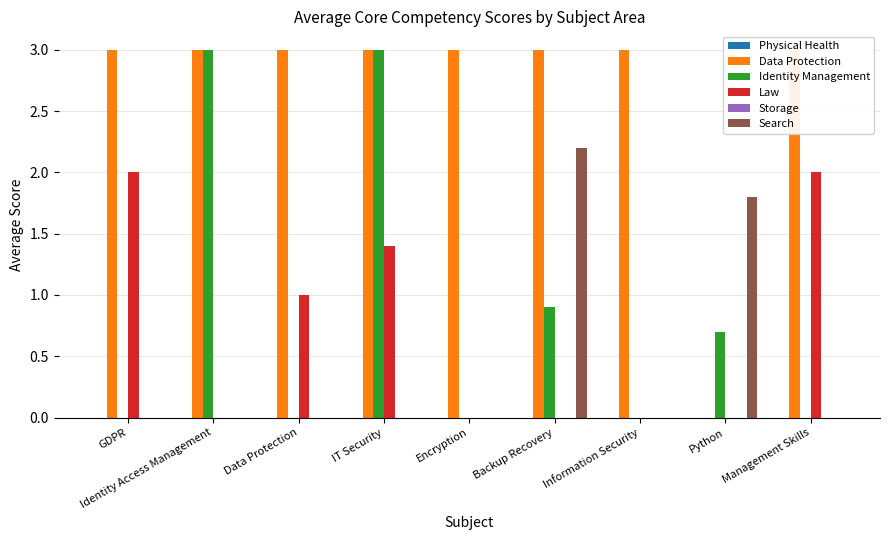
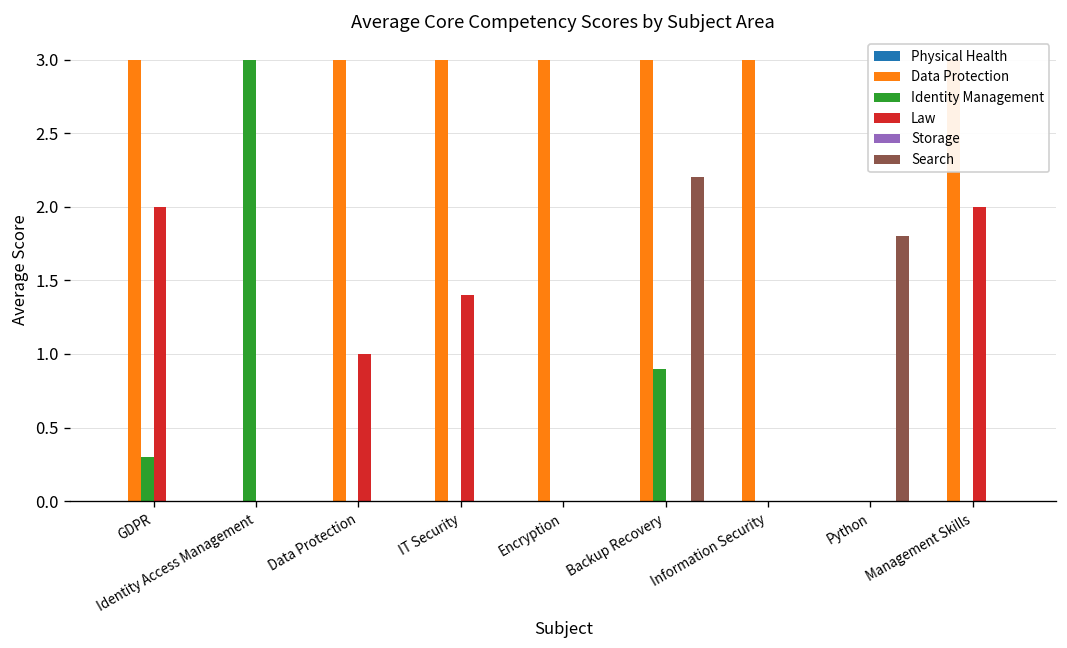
  {
    "Physical Health": {
      "GDPR": 0.0,
      "Identity Access Management": 0.0,
      "Data Protection": 0.0,
      "IT Security": 0.0,
      "Encryption": 0.0,
      "Backup Recovery": 0.0,
      "Information Security": 0.0,
      "Python": 0.0,
      "Management Skills": 0.0
    },
    "Data Protection": {
      "GDPR": 3,
-     "Identity Access Management": 3,
+     "Identity Access Management": 0,
      "Data Protection": 3,
      "IT Security": 3,
      "Encryption": 3,
      "Backup Recovery": 3,
      "Information Security": 3,
      "Python": 0
    },
    "Identity Management": {
-     "GDPR": 0.0,
+     "GDPR": 0.3,
      "Identity Access Management": 3.0,
      "Data Protection": 0.0,
-     "IT Security": 3,
+     "IT Security": 0,
      "Encryption": 0.0,
      "Backup Recovery": 0.9,
      "Information Security": 0.0,
-     "Python": 0.7,
+     "Python": 0.0,
      "Management Skills": 0.0
    },
    "Law": {
      "GDPR": 2.0,
      "Identity Access Management": 0.0,
      "Data Protection": 1.0,
      "IT Security": 1.4,
      "Encryption": 0.0,
      "Backup Recovery": 0.0,
      "Information Security": 0.0,
      "Python": 0.0,
      "Management Skills": 2.0
    },
    "Storage": {
      "GDPR": 0.0,
      "Identity Access Management": 0.0,
      "Data Protection": 0.0,
      "IT Security": 0.0,
      "Encryption": 0.0,
      "Backup Recovery": 0.0,
      "Information Security": 0.0,
      "Python": 0.0,
      "Management Skills": 0.0
    },
    "Search": {
      "GDPR": 0.0,
      "Identity Access Management": 0.0,
      "Data Protection": 0.0,
      "IT Security": 0.0,
      "Encryption": 0.0,
      "Backup Recovery": 2.2,
      "Information Security": 0.0,
      "Python": 1.8,
      "Management Skills": 0.0
    }
  }
